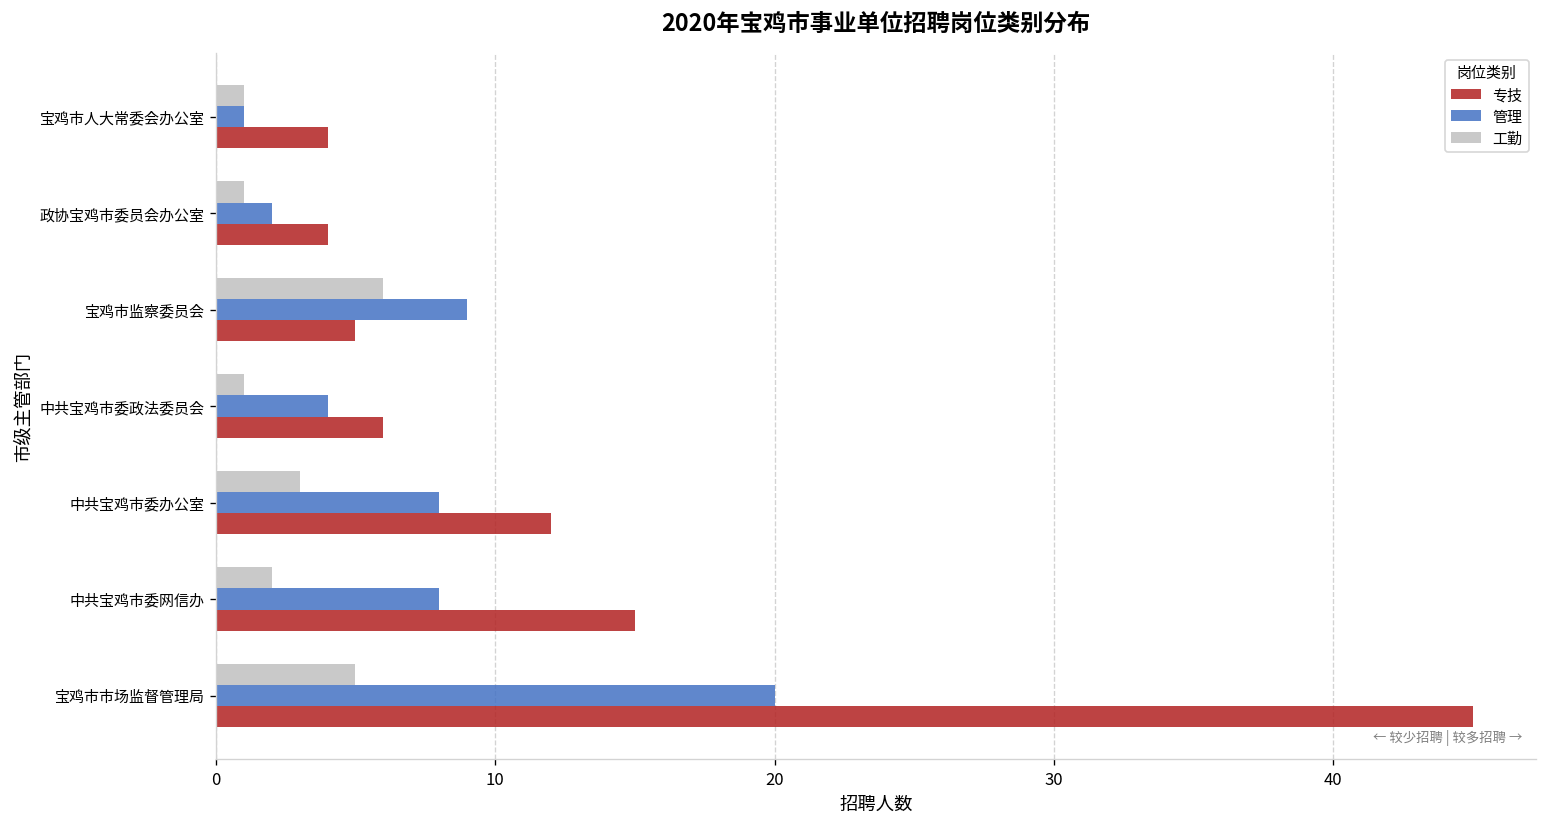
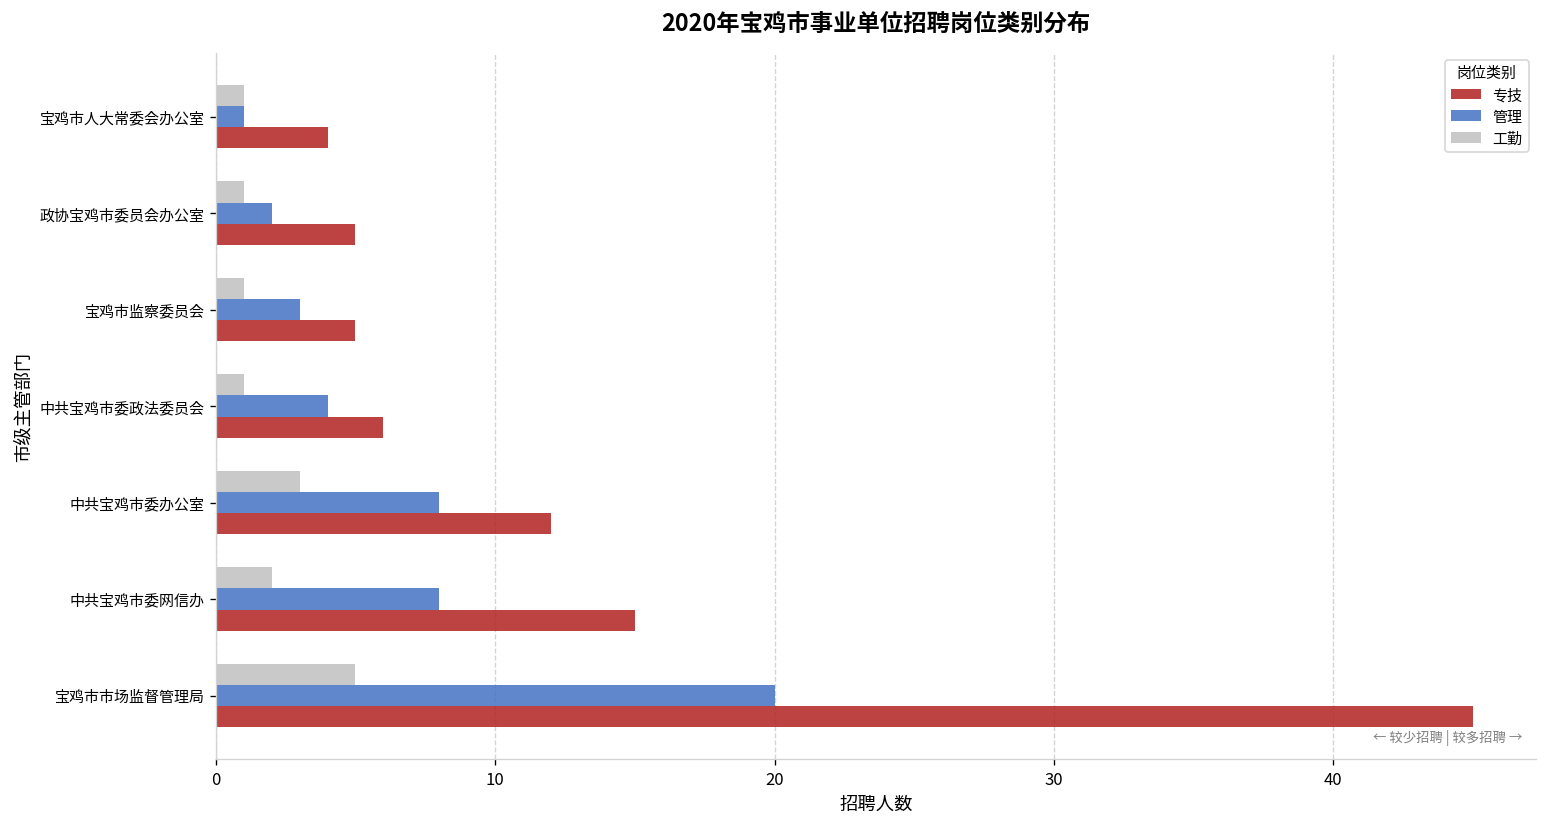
  {
    "专技": {
      "宝鸡市人大常委会办公室": 4,
-     "政协宝鸡市委员会办公室": 4,
+     "政协宝鸡市委员会办公室": 5,
      "宝鸡市监察委员会": 5,
      "中共宝鸡市委政法委员会": 6,
      "中共宝鸡市委办公室": 12,
      "中共宝鸡市委网信办": 15,
      "宝鸡市市场监督管理局": 45
    },
    "管理": {
      "宝鸡市人大常委会办公室": 1,
      "政协宝鸡市委员会办公室": 2,
-     "宝鸡市监察委员会": 9,
+     "宝鸡市监察委员会": 3,
      "中共宝鸡市委政法委员会": 4,
      "中共宝鸡市委办公室": 8,
      "中共宝鸡市委网信办": 8,
      "宝鸡市市场监督管理局": 20
    },
    "工勤": {
      "宝鸡市人大常委会办公室": 1,
      "政协宝鸡市委员会办公室": 1,
-     "宝鸡市监察委员会": 6,
+     "宝鸡市监察委员会": 1,
      "中共宝鸡市委政法委员会": 1,
      "中共宝鸡市委办公室": 3,
      "中共宝鸡市委网信办": 2,
      "宝鸡市市场监督管理局": 5
    }
  }
